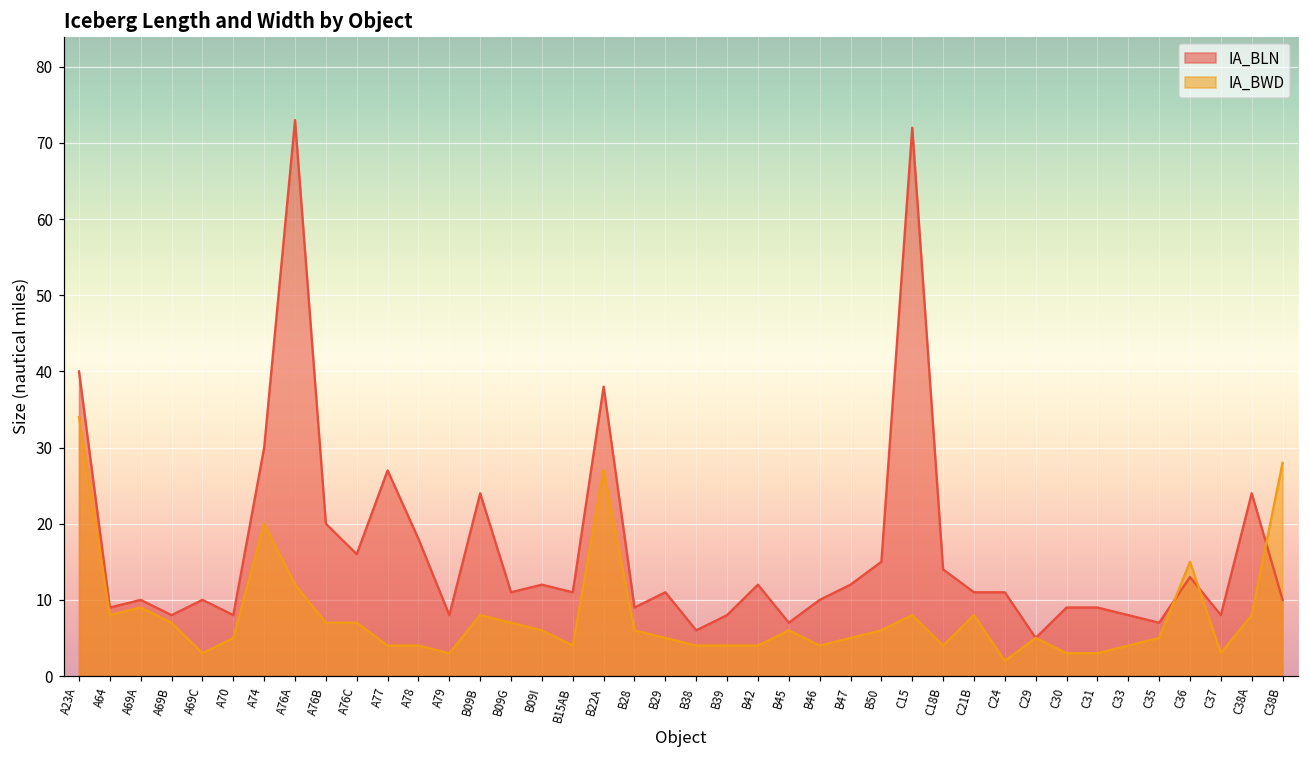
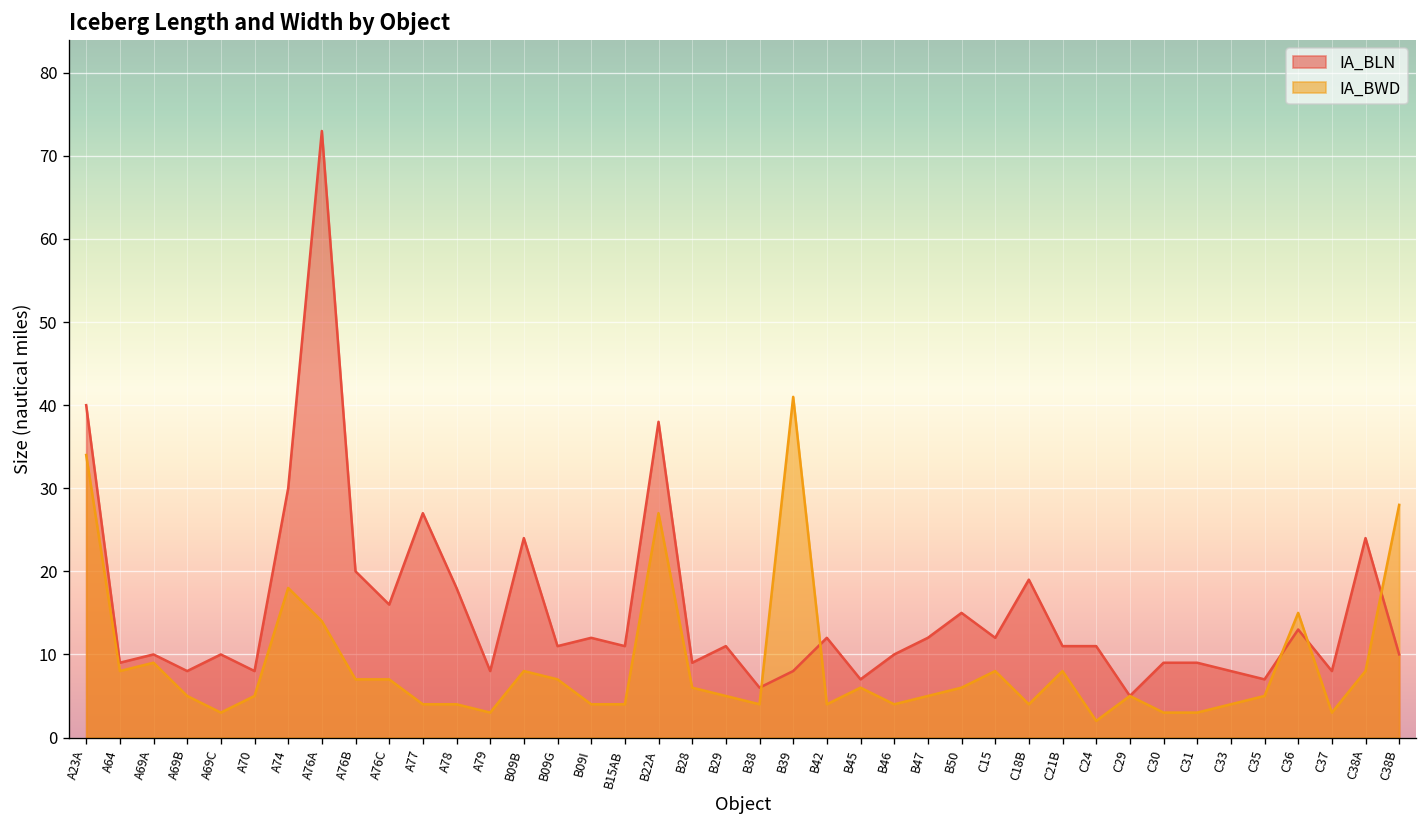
  {
    "IA_BLN": {
      "A23A": 40,
      "A64": 9,
      "A69A": 10,
      "A69B": 8,
      "A69C": 10,
      "A70": 8,
      "A74": 30,
      "A76A": 73,
      "A76B": 20,
      "A76C": 16,
      "A77": 27,
      "A78": 18,
      "A79": 8,
      "B09B": 24,
      "B09G": 11,
      "B09I": 12,
      "B15AB": 11,
      "B22A": 38,
      "B28": 9,
      "B29": 11,
      "B38": 6,
      "B39": 8,
      "B42": 12,
      "B45": 7,
      "B46": 10,
      "B47": 12,
      "B50": 15,
-     "C15": 72,
-     "C18B": 14,
+     "C15": 12,
+     "C18B": 19,
      "C21B": 11,
      "C24": 11,
      "C30": 9,
      "C31": 9,
      "C33": 8,
      "C35": 7,
      "C36": 13,
      "C37": 8,
      "C38A": 24,
      "C38B": 10
    },
    "IA_BWD": {
      "A23A": 34,
      "A64": 8,
      "A69A": 9,
-     "A69B": 7,
+     "A69B": 5,
      "A69C": 3,
      "A70": 5,
-     "A74": 20,
-     "A76A": 12,
+     "A74": 18,
+     "A76A": 14,
      "A76B": 7,
      "A76C": 7,
      "A77": 4,
      "A78": 4,
      "A79": 3,
      "B09B": 8,
      "B09G": 7,
-     "B09I": 6,
+     "B09I": 4,
      "B15AB": 4,
      "B22A": 27,
      "B28": 6,
      "B29": 5,
      "B38": 4,
-     "B39": 4,
+     "B39": 41,
      "B42": 4,
      "B45": 6,
      "B46": 4,
      "B47": 5,
      "B50": 6,
      "C15": 8,
      "C18B": 4,
      "C21B": 8,
      "C24": 2,
      "C30": 3,
      "C31": 3,
      "C33": 4,
      "C35": 5,
      "C36": 15,
      "C37": 3,
      "C38A": 8,
      "C38B": 28
    }
  }
